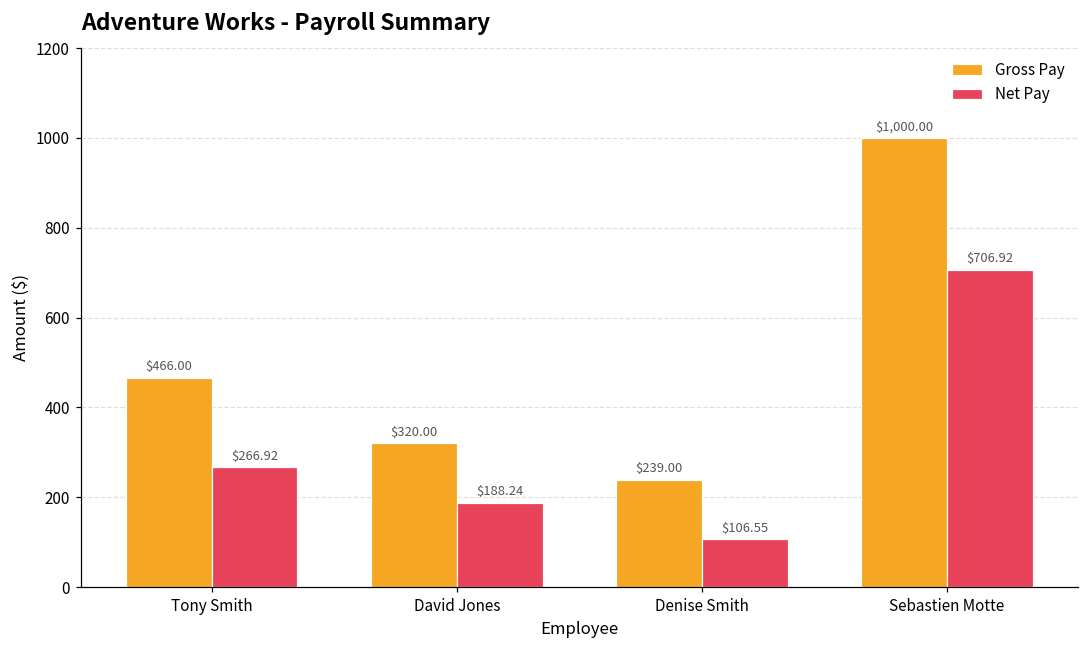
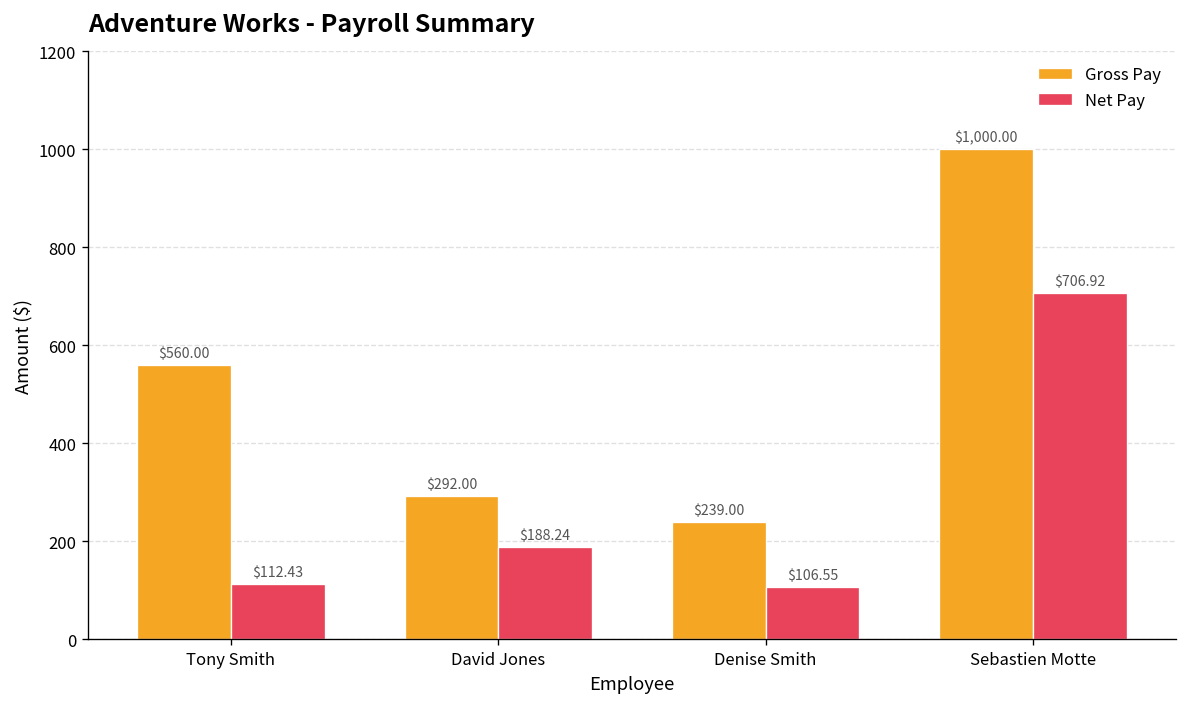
  {
    "Gross Pay": {
-     "Tony Smith": "$466.00",
-     "David Jones": "$320.00",
+     "Tony Smith": "$560.00",
+     "David Jones": "$292.00",
      "Denise Smith": "$239.00",
      "Sebastien Motte": "$1,000.00"
    },
    "Net Pay": {
-     "Tony Smith": "$266.92",
+     "Tony Smith": "$112.43",
      "David Jones": "$188.24",
      "Denise Smith": "$106.55",
      "Sebastien Motte": "$706.92"
    }
  }
